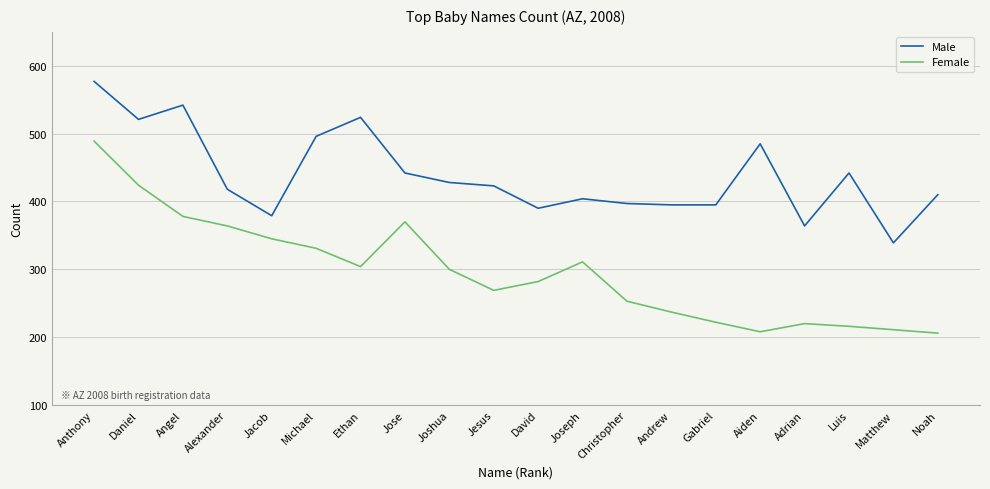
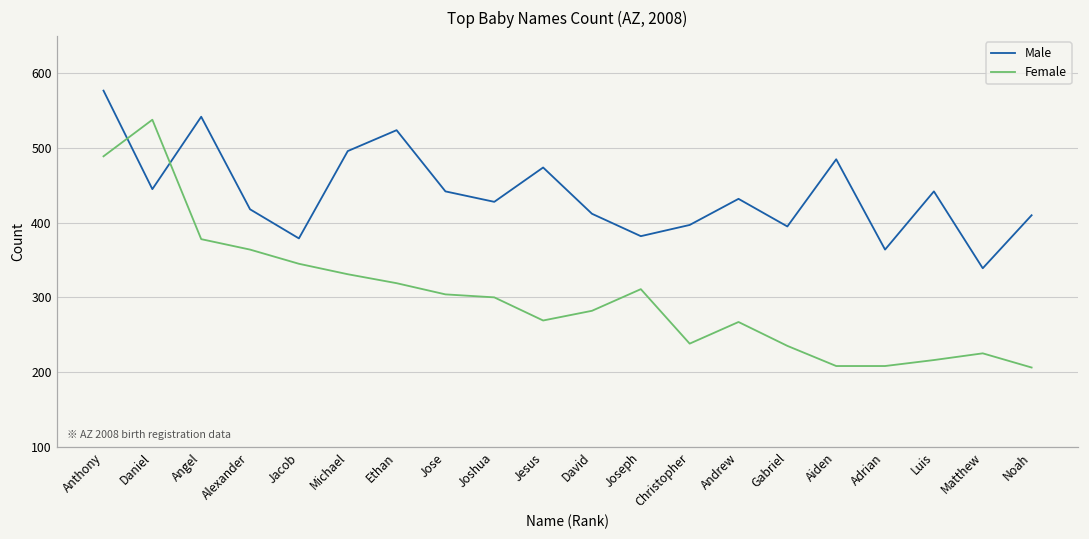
  {
    "Male": {
      "Anthony": 580,
-     "Daniel": 520,
+     "Daniel": 450,
      "Angel": 540,
      "Alexander": 420,
      "Jacob": 380,
      "Michael": 500,
      "Ethan": 520,
      "Jose": 440,
      "Joshua": 430,
-     "Jesus": 420,
-     "David": 390,
-     "Joseph": 400,
+     "Jesus": 470,
+     "David": 410,
+     "Joseph": 380,
      "Christopher": 400,
-     "Andrew": 400,
+     "Andrew": 430,
      "Gabriel": 400,
      "Aiden": 490,
      "Adrian": 360,
      "Luis": 440,
      "Matthew": 340,
      "Noah": 410
    },
    "Female": {
      "Anthony": 490,
-     "Daniel": 420,
+     "Daniel": 540,
      "Angel": 380,
      "Alexander": 360,
      "Jacob": 350,
      "Michael": 330,
-     "Ethan": 300,
-     "Jose": 370,
+     "Ethan": 320,
+     "Jose": 300,
      "Joshua": 300,
      "Jesus": 270,
      "David": 280,
      "Joseph": 310,
-     "Christopher": 250,
-     "Andrew": 240,
-     "Gabriel": 220,
+     "Christopher": 240,
+     "Andrew": 270,
+     "Gabriel": 240,
      "Aiden": 210,
-     "Adrian": 220,
+     "Adrian": 210,
      "Luis": 220,
-     "Matthew": 210,
+     "Matthew": 230,
      "Noah": 210
    }
  }
